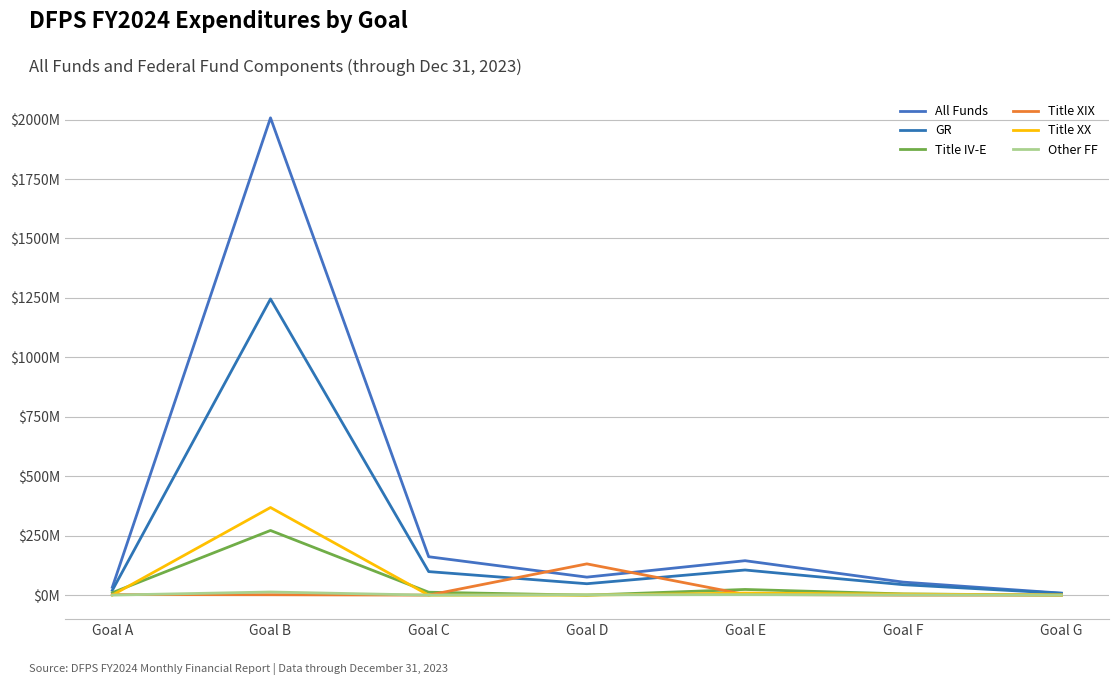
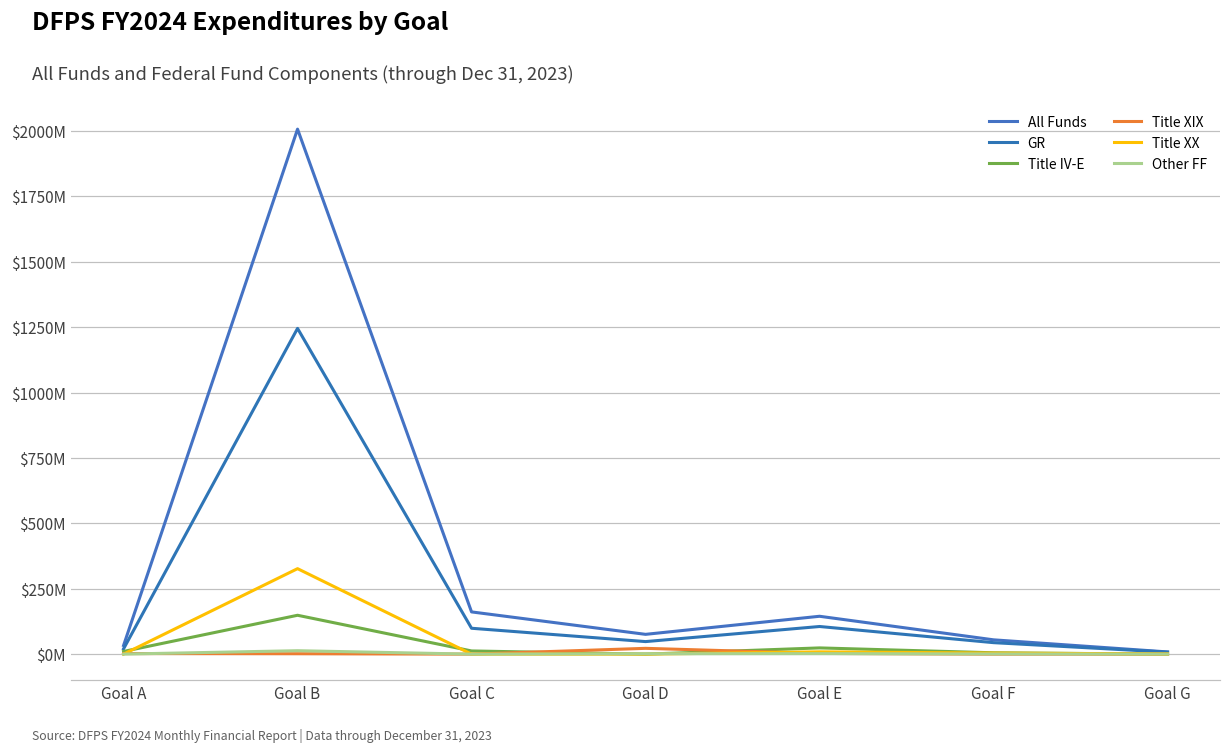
  {
    "Title IV-E": {
-     "Goal B": "$270000000",
+     "Goal B": "$150000000",
      "Goal C": "$10000000",
      "Goal E": "$20000000"
    },
    "Title XIX": {
      "Goal B": "$0",
-     "Goal D": "$130000000"
+     "Goal D": "$20000000"
    },
    "Title XX": {
-     "Goal B": "$370000000"
+     "Goal B": "$330000000"
    },
    "Other FF": {
      "Goal B": "$10000000"
    }
  }
